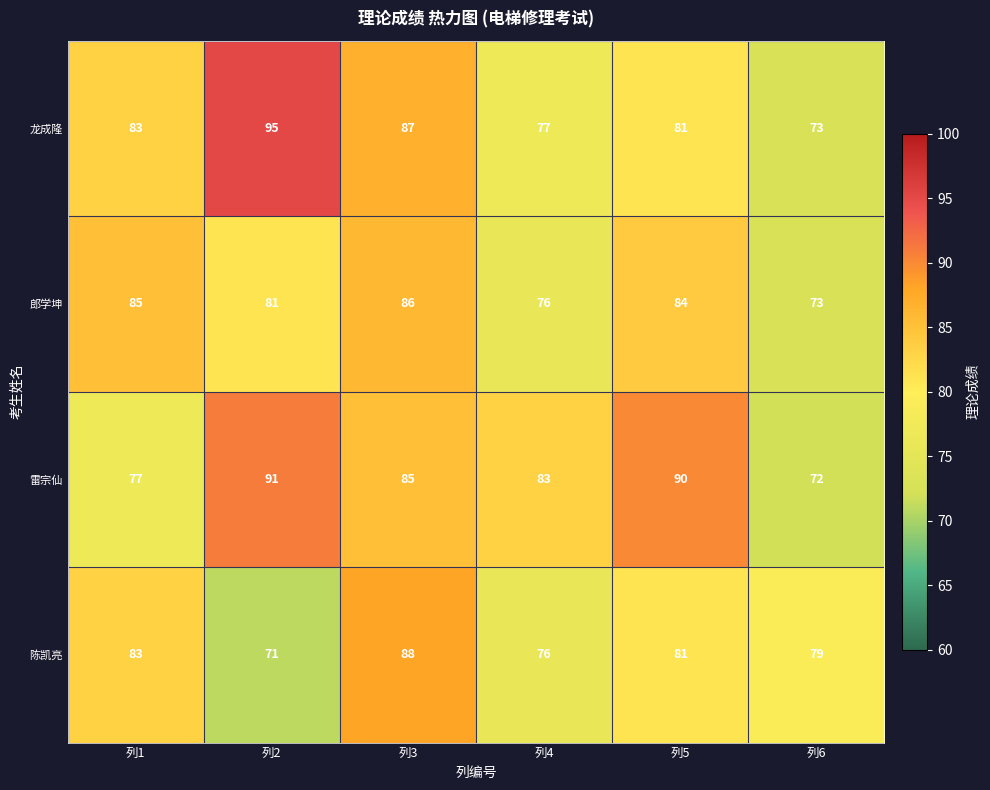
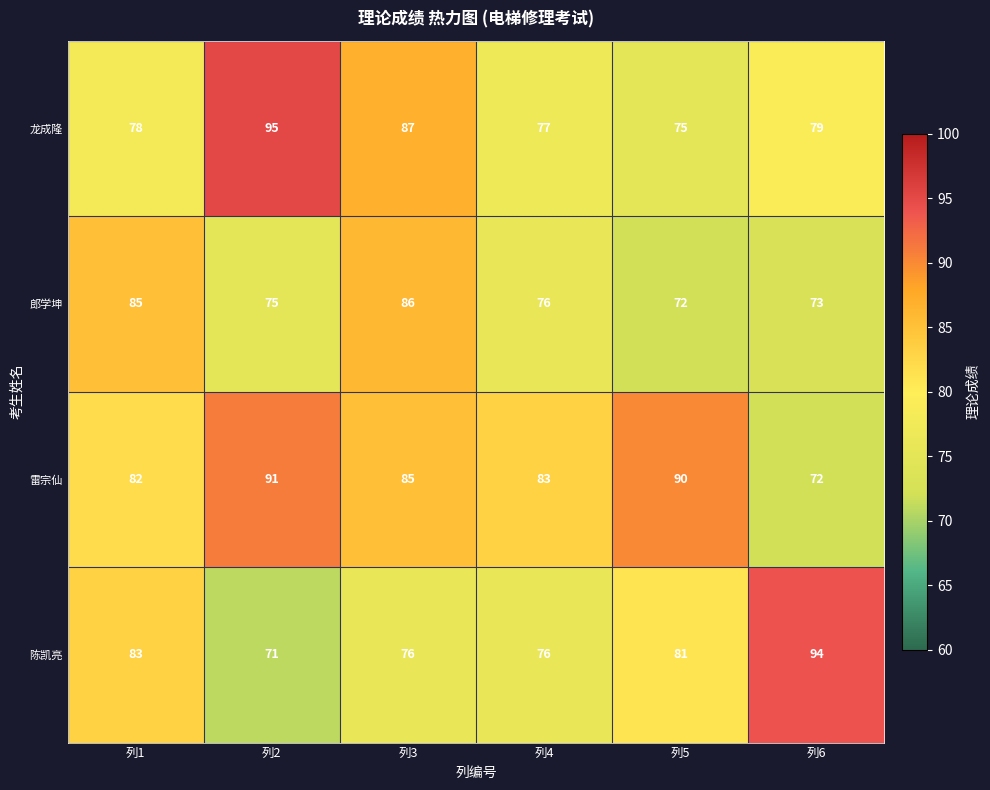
  {
    "龙成隆": {
-     "列1": 83,
+     "列1": 78,
      "列2": 95,
      "列3": 87,
      "列4": 77,
-     "列5": 81,
-     "列6": 73
+     "列5": 75,
+     "列6": 79
    },
    "郎学坤": {
      "列1": 85,
-     "列2": 81,
+     "列2": 75,
      "列3": 86,
      "列4": 76,
-     "列5": 84,
+     "列5": 72,
      "列6": 73
    },
    "雷宗仙": {
-     "列1": 77,
+     "列1": 82,
      "列2": 91,
      "列3": 85,
      "列4": 83,
      "列5": 90,
      "列6": 72
    },
    "陈凯亮": {
      "列1": 83,
      "列2": 71,
-     "列3": 88,
+     "列3": 76,
      "列4": 76,
      "列5": 81,
-     "列6": 79
+     "列6": 94
    }
  }
